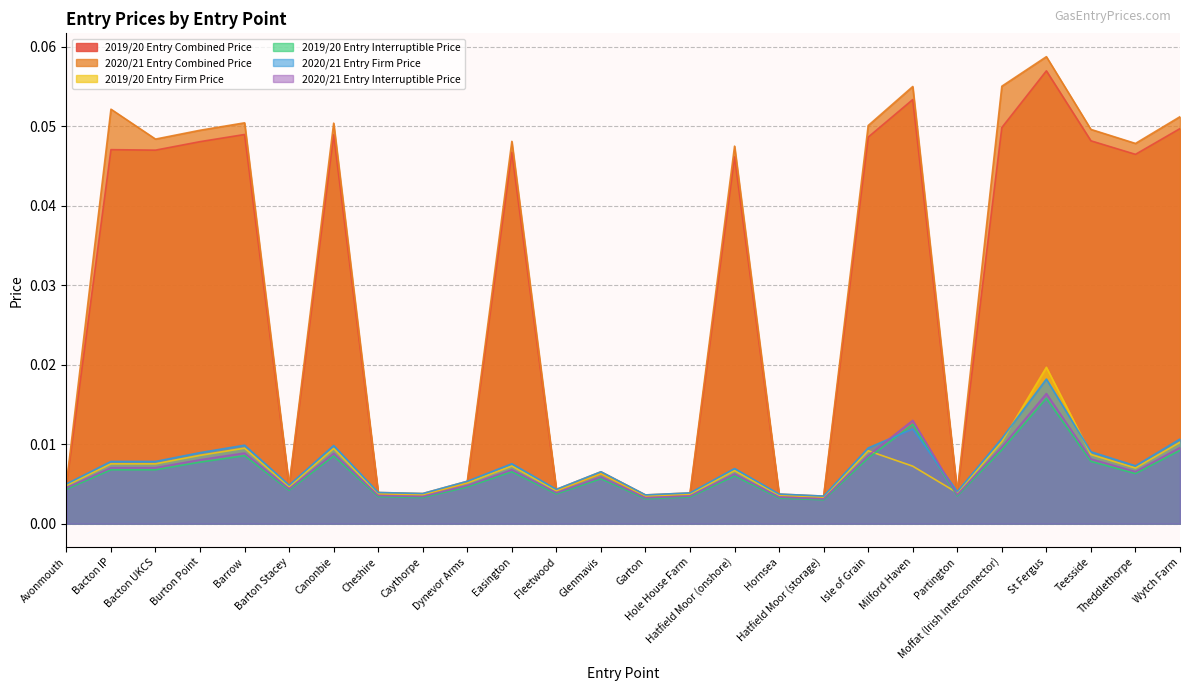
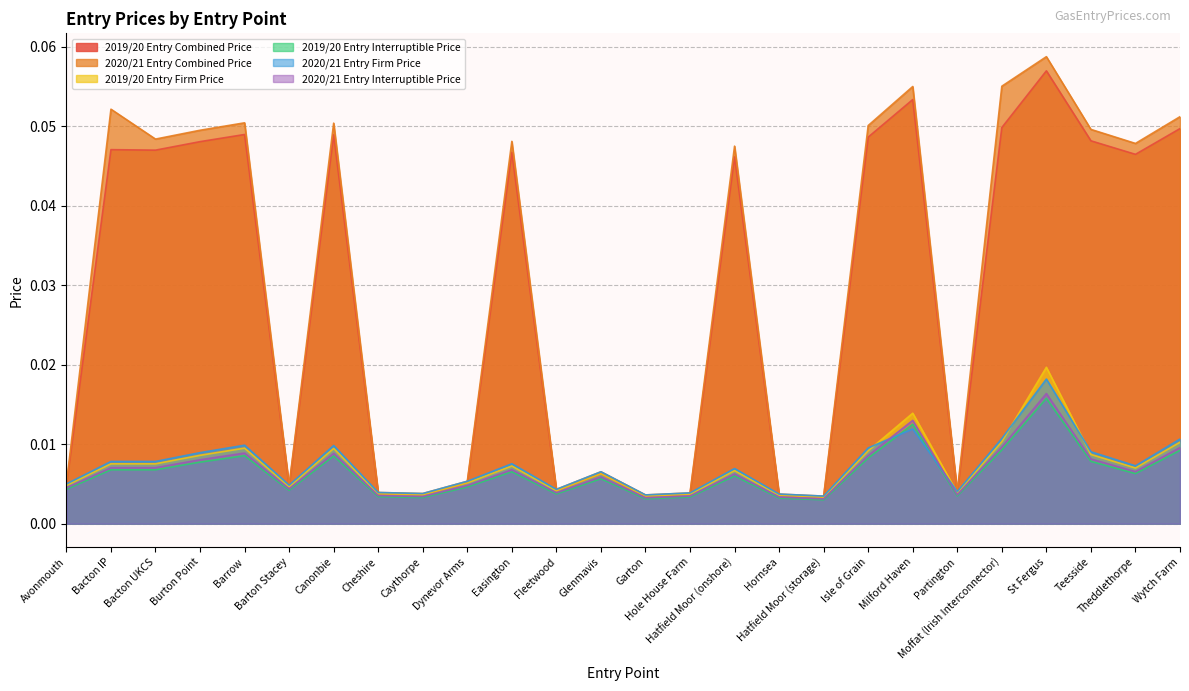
  {
    "2019/20 Entry Firm Price": {
      "Burton Point": 0.009,
      "Barrow": 0.010,
      "Canonbie": 0.009,
      "Isle of Grain": 0.009,
-     "Milford Haven": 0.007,
+     "Milford Haven": 0.014,
      "Moffat (Irish Interconnector)": 0.010,
      "St Fergus": 0.020,
      "Teesside": 0.009,
      "Wytch Farm": 0.010
    },
    "2019/20 Entry Interruptible Price": {
      "Barrow": 0.009,
      "Canonbie": 0.009,
      "Isle of Grain": 0.008,
      "Milford Haven": 0.013,
      "Moffat (Irish Interconnector)": 0.009,
      "St Fergus": 0.016,
      "Wytch Farm": 0.009
    },
    "2020/21 Entry Firm Price": {
      "Burton Point": 0.009,
      "Barrow": 0.010,
      "Canonbie": 0.010,
      "Isle of Grain": 0.010,
      "Milford Haven": 0.012,
      "Moffat (Irish Interconnector)": 0.011,
      "St Fergus": 0.018,
      "Teesside": 0.009,
      "Wytch Farm": 0.011
    },
    "2020/21 Entry Interruptible Price": {
      "Barrow": 0.009,
      "Canonbie": 0.009,
      "Isle of Grain": 0.009,
      "Milford Haven": 0.013,
      "Moffat (Irish Interconnector)": 0.010,
      "St Fergus": 0.016,
      "Wytch Farm": 0.010
    }
  }
